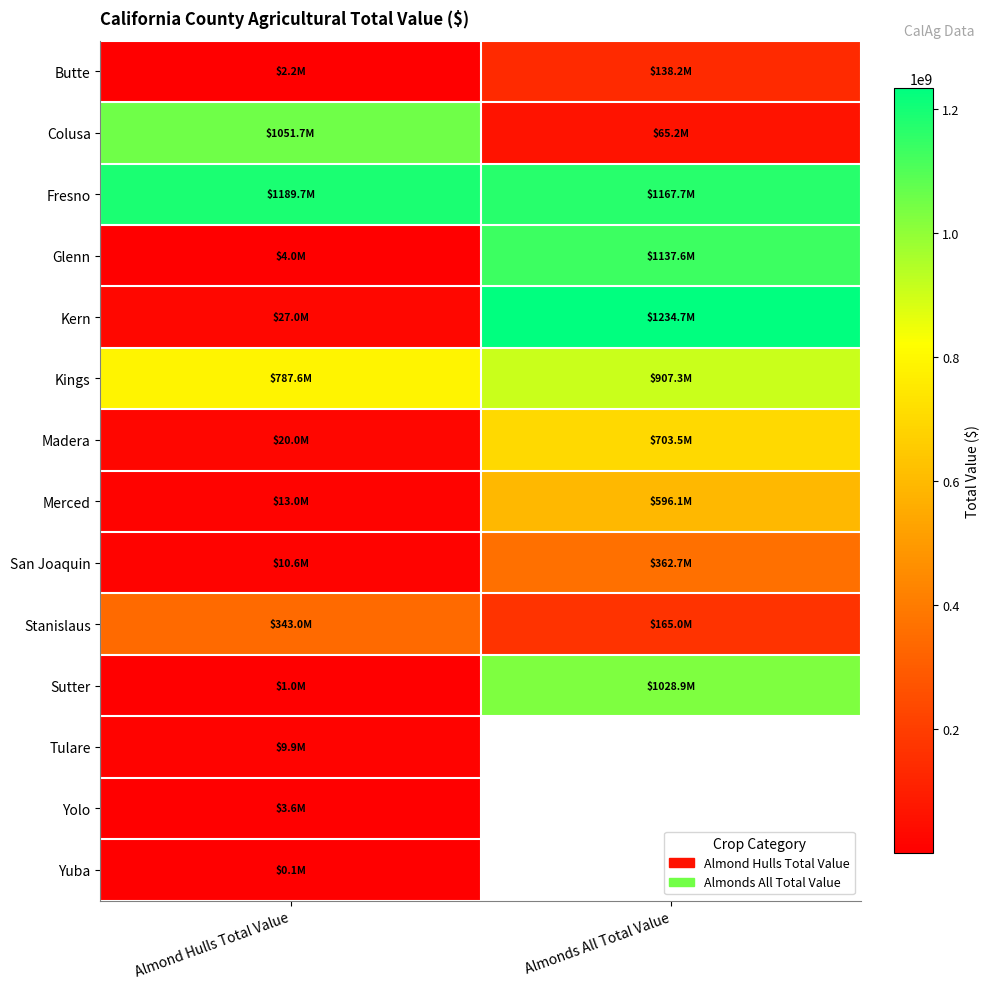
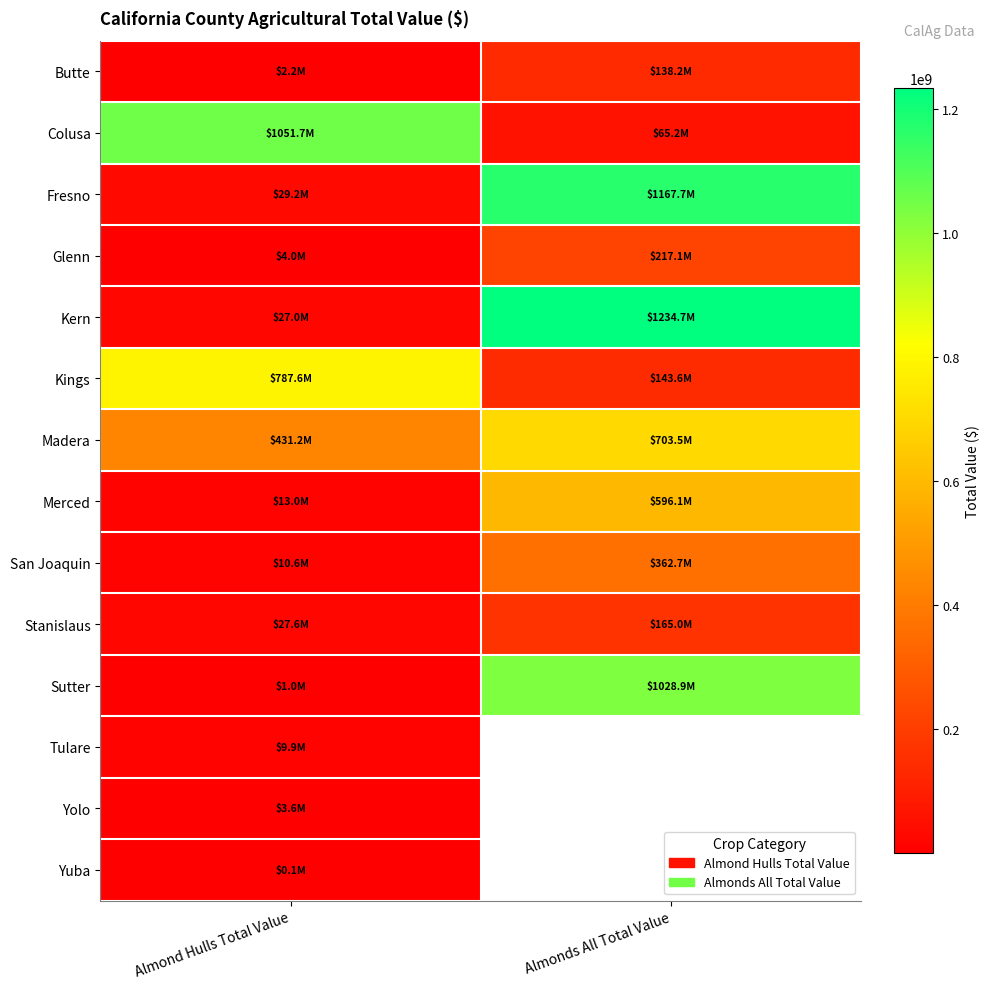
  {
    "Butte": {
      "Almond Hulls Total Value": "$2.2M",
      "Almonds All Total Value": "$138.2M"
    },
    "Colusa": {
      "Almond Hulls Total Value": "$1051.7M",
      "Almonds All Total Value": "$65.2M"
    },
    "Fresno": {
-     "Almond Hulls Total Value": "$1189.7M",
+     "Almond Hulls Total Value": "$29.2M",
      "Almonds All Total Value": "$1167.7M"
    },
    "Glenn": {
      "Almond Hulls Total Value": "$4.0M",
-     "Almonds All Total Value": "$1137.6M"
+     "Almonds All Total Value": "$217.1M"
    },
    "Kern": {
      "Almond Hulls Total Value": "$27.0M",
      "Almonds All Total Value": "$1234.7M"
    },
    "Kings": {
      "Almond Hulls Total Value": "$787.6M",
-     "Almonds All Total Value": "$907.3M"
+     "Almonds All Total Value": "$143.6M"
    },
    "Madera": {
-     "Almond Hulls Total Value": "$20.0M",
+     "Almond Hulls Total Value": "$431.2M",
      "Almonds All Total Value": "$703.5M"
    },
    "Merced": {
      "Almond Hulls Total Value": "$13.0M",
      "Almonds All Total Value": "$596.1M"
    },
    "San Joaquin": {
      "Almond Hulls Total Value": "$10.6M",
      "Almonds All Total Value": "$362.7M"
    },
    "Stanislaus": {
-     "Almond Hulls Total Value": "$343.0M",
+     "Almond Hulls Total Value": "$27.6M",
      "Almonds All Total Value": "$165.0M"
    },
    "Sutter": {
      "Almond Hulls Total Value": "$1.0M",
      "Almonds All Total Value": "$1028.9M"
    },
    "Tulare": {
      "Almond Hulls Total Value": "$9.9M"
    },
    "Yolo": {
      "Almond Hulls Total Value": "$3.6M"
    },
    "Yuba": {
      "Almond Hulls Total Value": "$0.1M"
    }
  }
